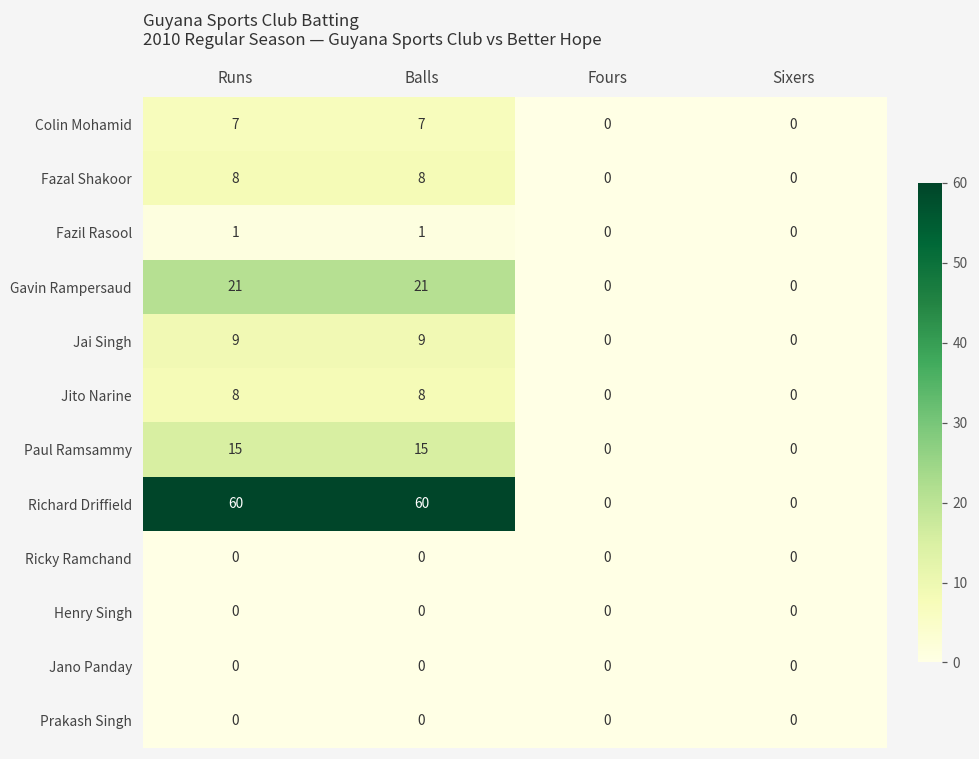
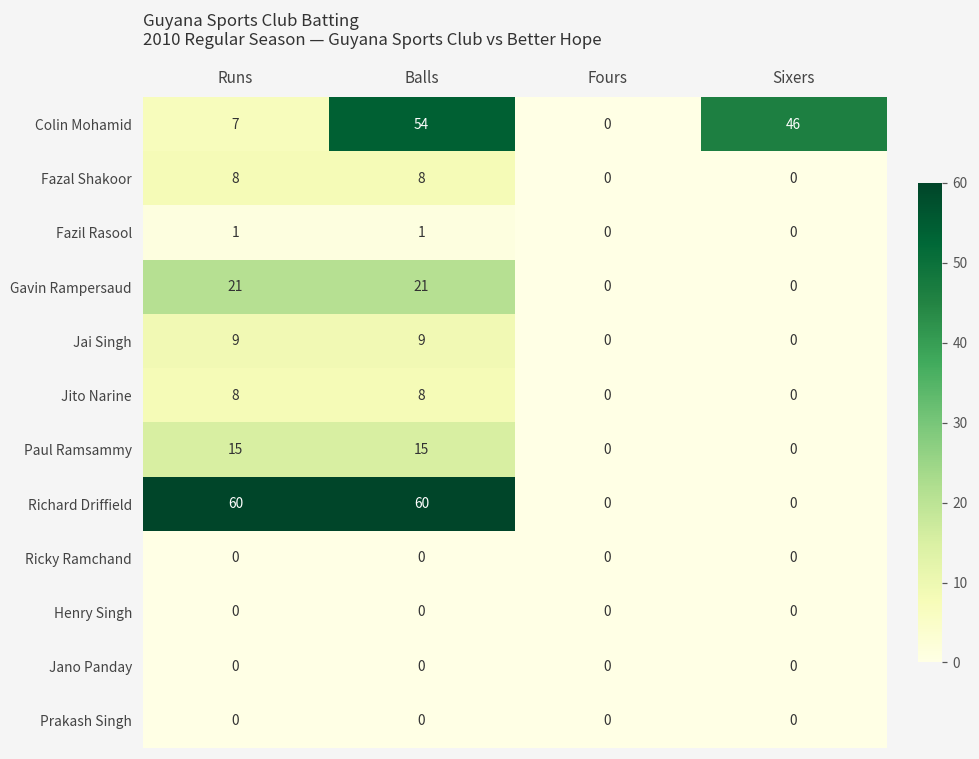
  {
    "Colin Mohamid": {
      "Runs": 7,
-     "Balls": 7,
+     "Balls": 54,
      "Fours": 0,
-     "Sixers": 0
+     "Sixers": 46
    },
    "Fazal Shakoor": {
      "Runs": 8,
      "Balls": 8,
      "Fours": 0,
      "Sixers": 0
    },
    "Fazil Rasool": {
      "Runs": 1,
      "Balls": 1,
      "Fours": 0,
      "Sixers": 0
    },
    "Gavin Rampersaud": {
      "Runs": 21,
      "Balls": 21,
      "Fours": 0,
      "Sixers": 0
    },
    "Jai Singh": {
      "Runs": 9,
      "Balls": 9,
      "Fours": 0,
      "Sixers": 0
    },
    "Jito Narine": {
      "Runs": 8,
      "Balls": 8,
      "Fours": 0,
      "Sixers": 0
    },
    "Paul Ramsammy": {
      "Runs": 15,
      "Balls": 15,
      "Fours": 0,
      "Sixers": 0
    },
    "Richard Driffield": {
      "Runs": 60,
      "Balls": 60,
      "Fours": 0,
      "Sixers": 0
    },
    "Ricky Ramchand": {
      "Runs": 0,
      "Balls": 0,
      "Fours": 0,
      "Sixers": 0
    },
    "Henry Singh": {
      "Runs": 0,
      "Balls": 0,
      "Fours": 0,
      "Sixers": 0
    },
    "Jano Panday": {
      "Runs": 0,
      "Balls": 0,
      "Fours": 0,
      "Sixers": 0
    },
    "Prakash Singh": {
      "Runs": 0,
      "Balls": 0,
      "Fours": 0,
      "Sixers": 0
    }
  }
